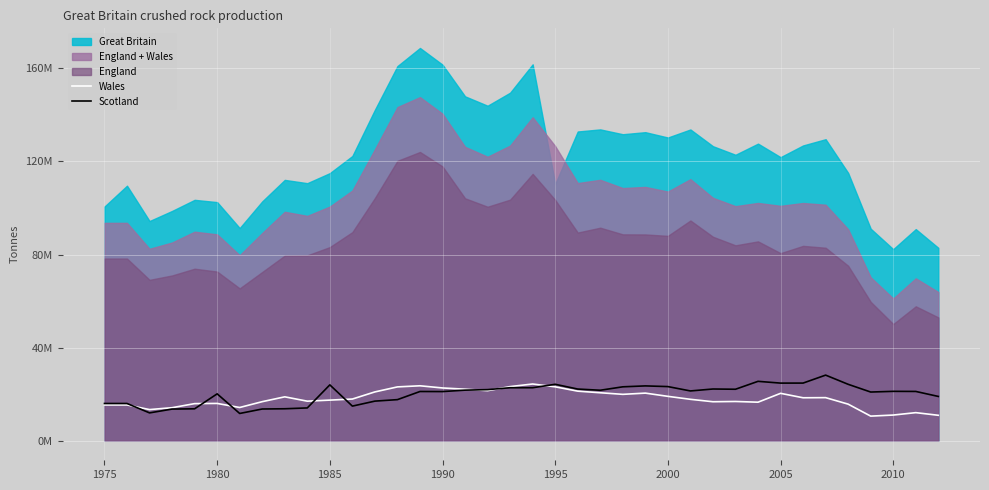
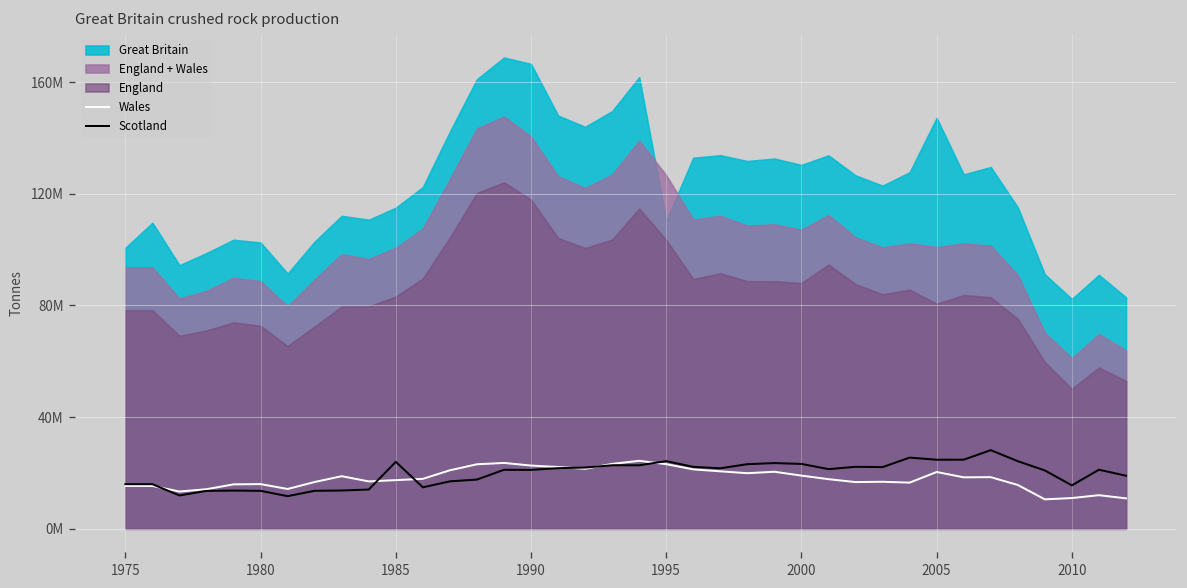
  {
    "Great Britain": {
      "1975": 101000000,
      "1980": 103000000,
      "1985": 115000000,
-     "1990": 162000000,
+     "1990": 167000000,
      "1995": 110000000,
      "2000": 130000000,
-     "2005": 122000000,
+     "2005": 147000000,
      "2010": 82000000
    },
    "Wales": {
      "1980": 16000000,
      "1985": 17000000,
      "1990": 23000000,
      "2000": 19000000,
      "2005": 20000000,
      "2010": 11000000
    },
    "Scotland": {
-     "1980": 20000000,
+     "1980": 14000000,
      "1985": 24000000,
      "1990": 21000000,
      "2000": 23000000,
      "2005": 25000000,
-     "2010": 21000000
+     "2010": 16000000
    }
  }
